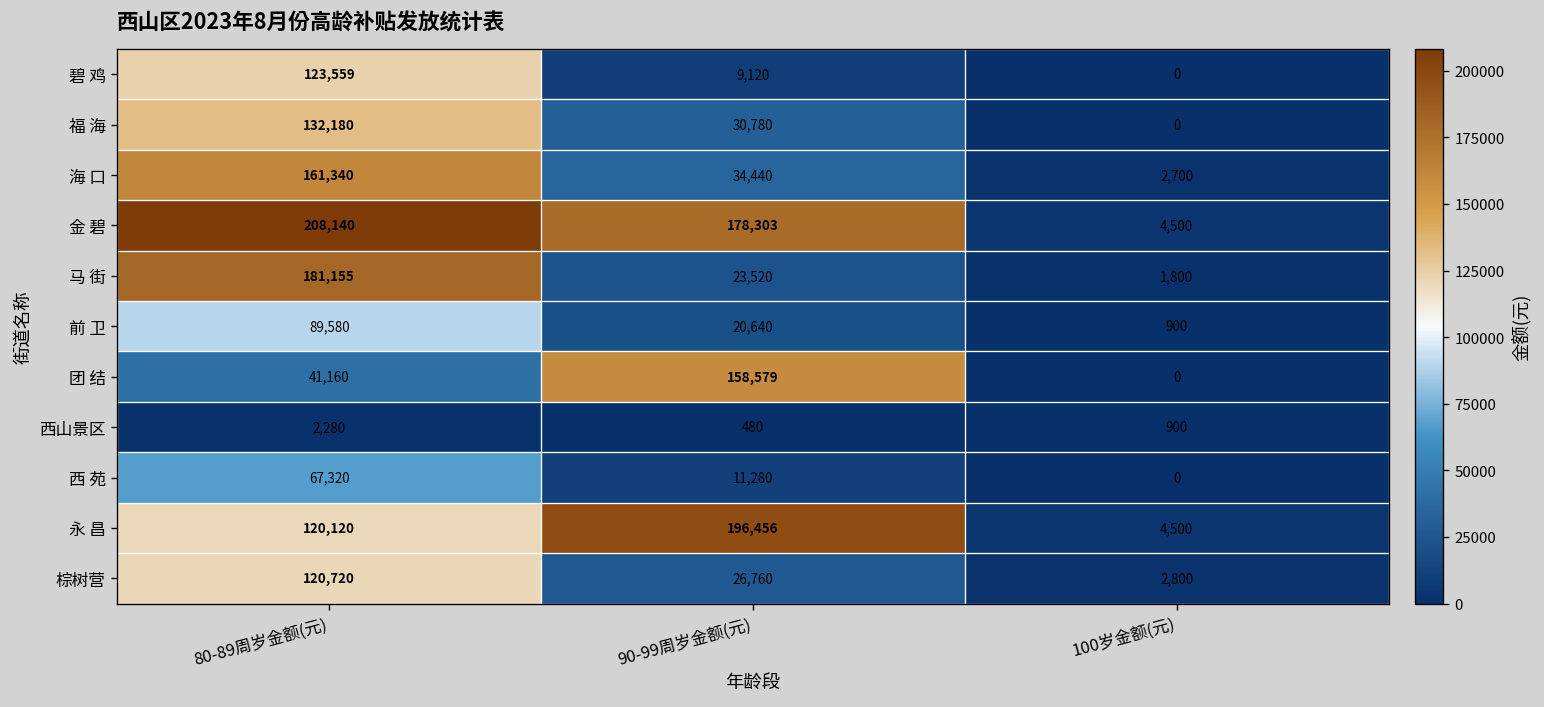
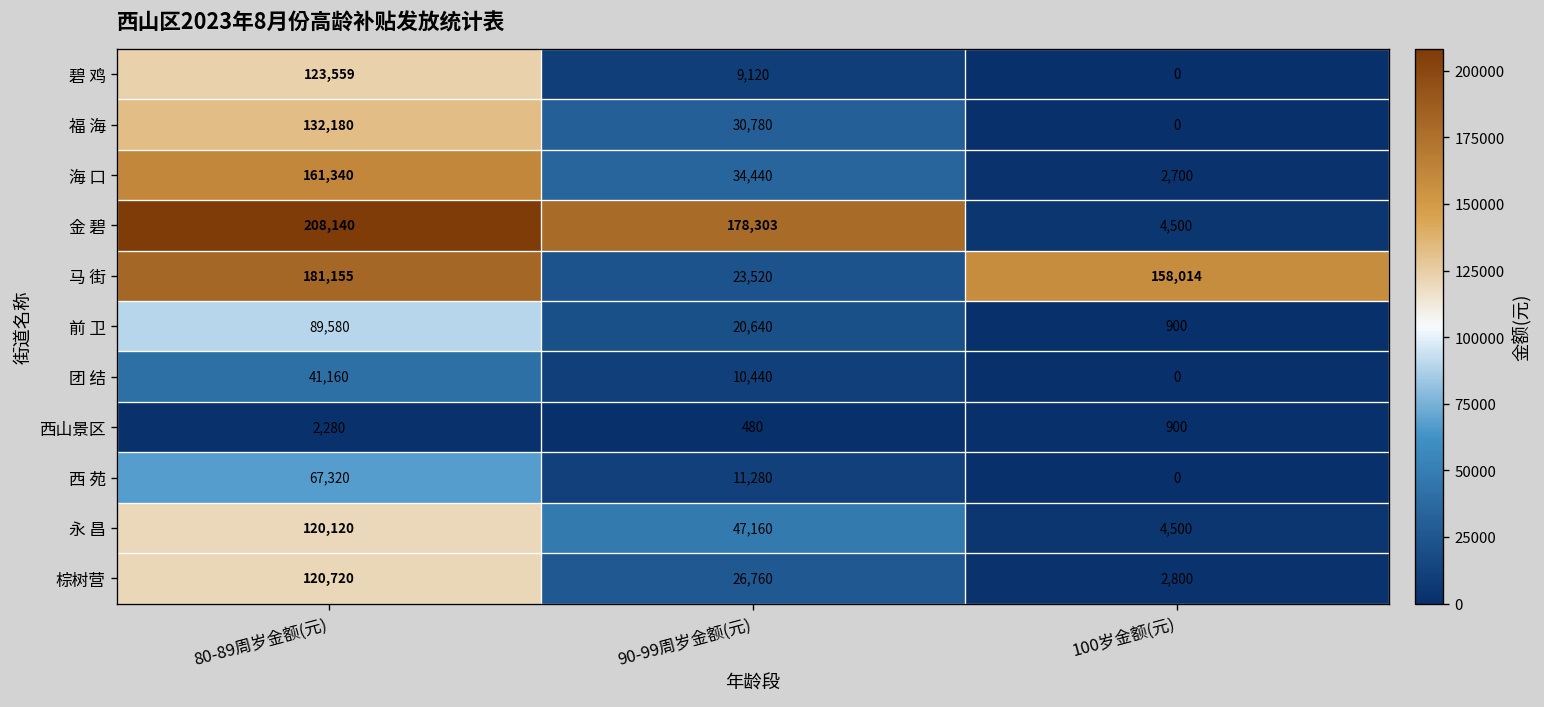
  {
    "碧 鸡": {
      "80-89周岁金额(元)": "123,559",
      "90-99周岁金额(元)": "9,120",
      "100岁金额(元)": "0"
    },
    "福 海": {
      "80-89周岁金额(元)": "132,180",
      "90-99周岁金额(元)": "30,780",
      "100岁金额(元)": "0"
    },
    "海 口": {
      "80-89周岁金额(元)": "161,340",
      "90-99周岁金额(元)": "34,440",
      "100岁金额(元)": "2,700"
    },
    "金 碧": {
      "80-89周岁金额(元)": "208,140",
      "90-99周岁金额(元)": "178,303",
      "100岁金额(元)": "4,500"
    },
    "马 街": {
      "80-89周岁金额(元)": "181,155",
      "90-99周岁金额(元)": "23,520",
-     "100岁金额(元)": "1,800"
+     "100岁金额(元)": "158,014"
    },
    "前 卫": {
      "80-89周岁金额(元)": "89,580",
      "90-99周岁金额(元)": "20,640",
      "100岁金额(元)": "900"
    },
    "团 结": {
      "80-89周岁金额(元)": "41,160",
-     "90-99周岁金额(元)": "158,579",
+     "90-99周岁金额(元)": "10,440",
      "100岁金额(元)": "0"
    },
    "西山景区": {
      "80-89周岁金额(元)": "2,280",
      "90-99周岁金额(元)": "480",
      "100岁金额(元)": "900"
    },
    "西 苑": {
      "80-89周岁金额(元)": "67,320",
      "90-99周岁金额(元)": "11,280",
      "100岁金额(元)": "0"
    },
    "永 昌": {
      "80-89周岁金额(元)": "120,120",
-     "90-99周岁金额(元)": "196,456",
+     "90-99周岁金额(元)": "47,160",
      "100岁金额(元)": "4,500"
    },
    "棕树营": {
      "80-89周岁金额(元)": "120,720",
      "90-99周岁金额(元)": "26,760",
      "100岁金额(元)": "2,800"
    }
  }
